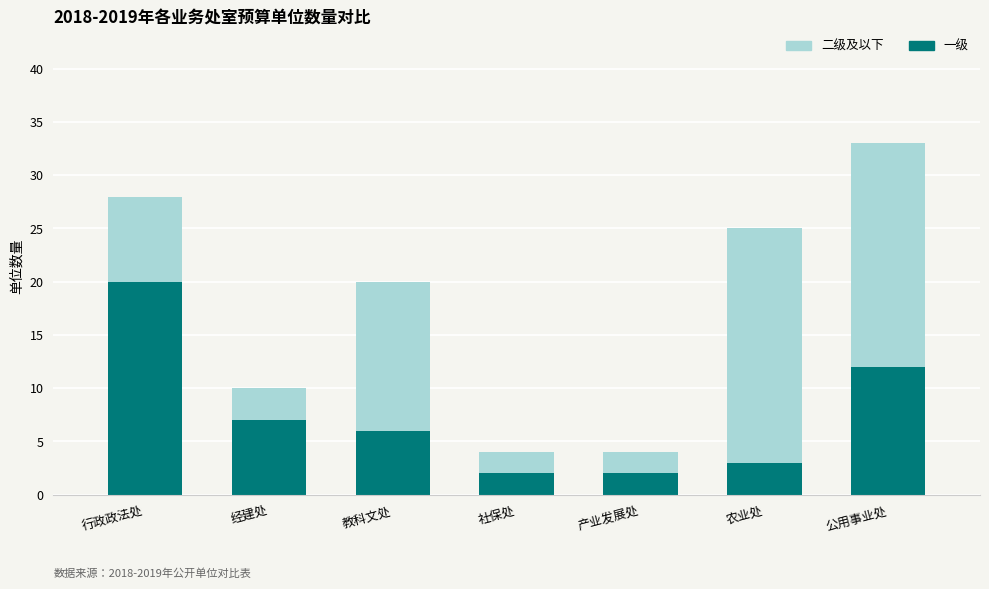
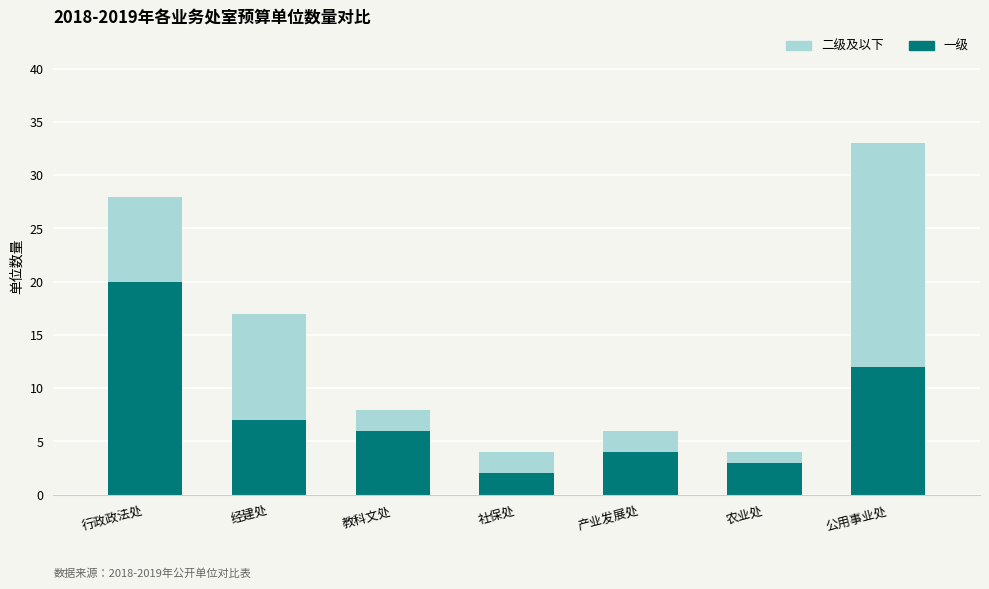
  {
    "一级": {
      "行政政法处": 20,
      "经建处": 7,
      "教科文处": 6,
      "社保处": 2,
-     "产业发展处": 2,
+     "产业发展处": 4,
      "农业处": 3,
      "公用事业处": 12
    },
    "二级及以下": {
      "行政政法处": 8,
-     "经建处": 3,
-     "教科文处": 14,
+     "经建处": 10,
+     "教科文处": 2,
      "社保处": 2,
      "产业发展处": 2,
-     "农业处": 22,
+     "农业处": 1,
      "公用事业处": 21
    }
  }
